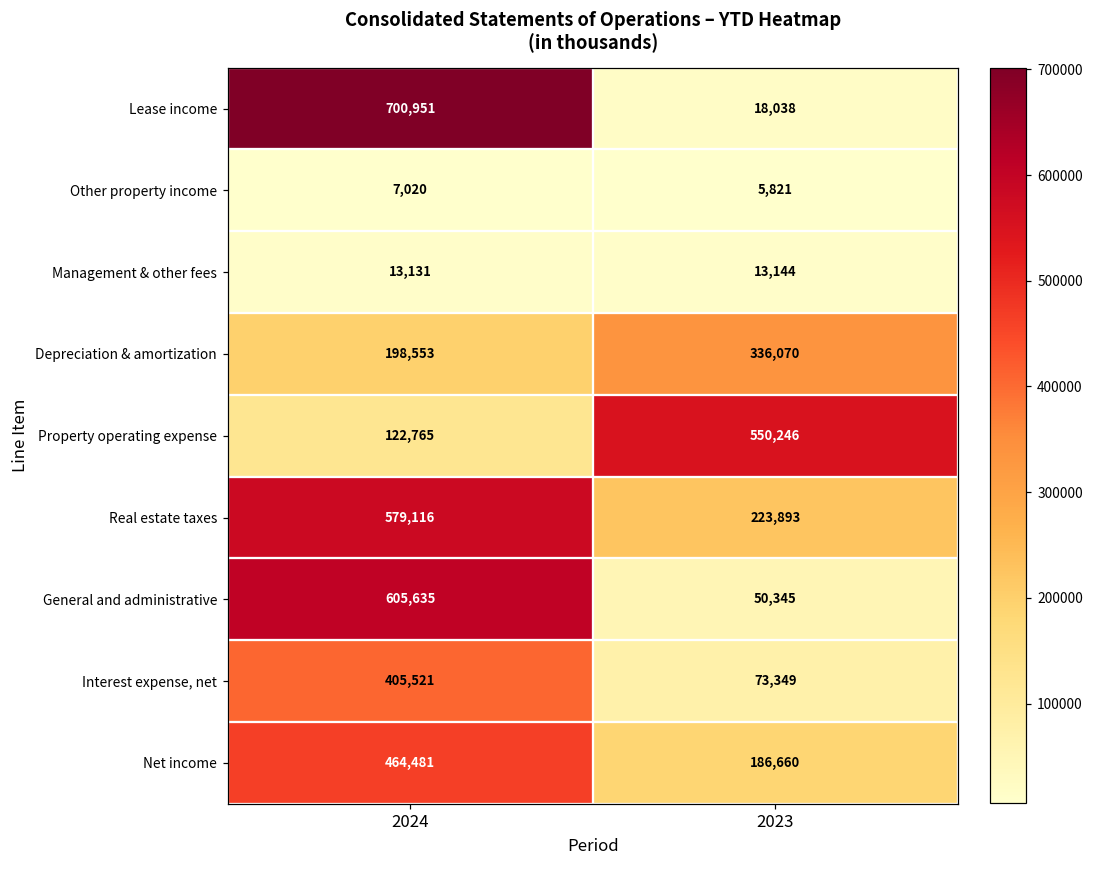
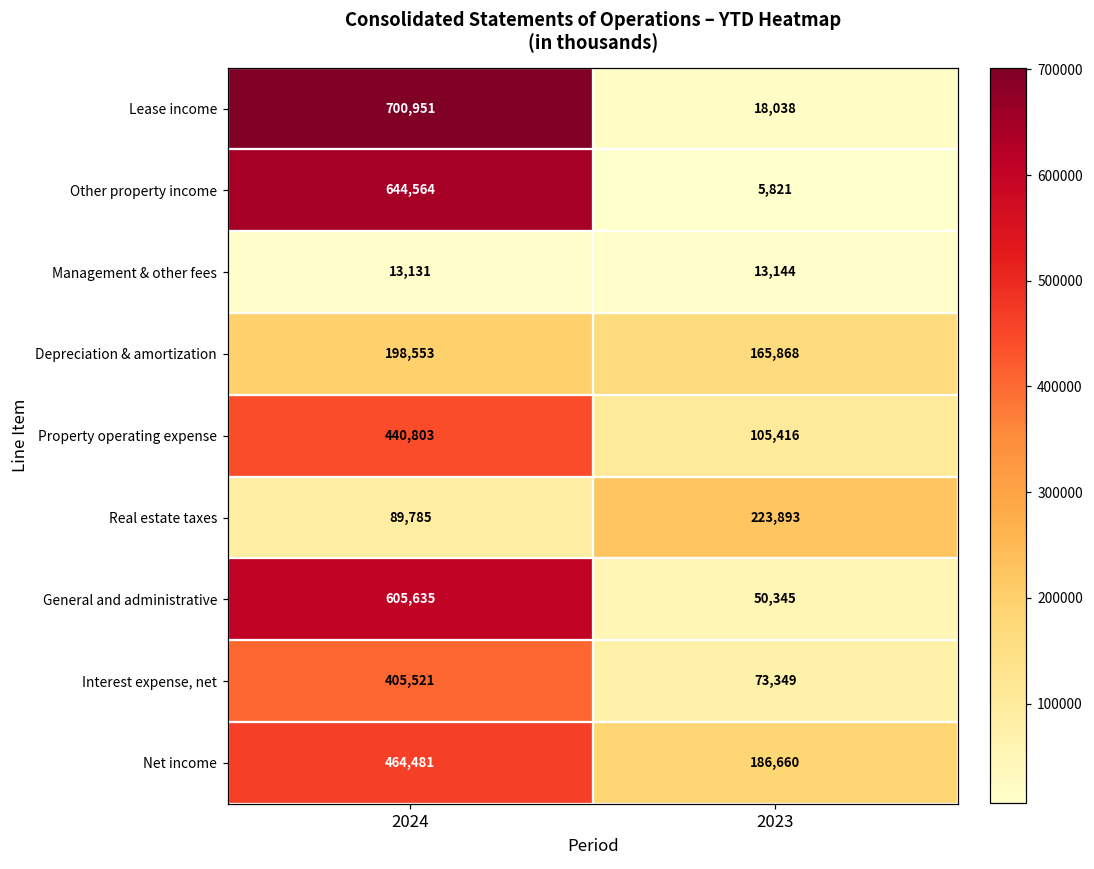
  {
    "Lease income": {
      "2024": "700,951",
      "2023": "18,038"
    },
    "Other property income": {
-     "2024": "7,020",
+     "2024": "644,564",
      "2023": "5,821"
    },
    "Management & other fees": {
      "2024": "13,131",
      "2023": "13,144"
    },
    "Depreciation & amortization": {
      "2024": "198,553",
-     "2023": "336,070"
+     "2023": "165,868"
    },
    "Property operating expense": {
-     "2024": "122,765",
-     "2023": "550,246"
+     "2024": "440,803",
+     "2023": "105,416"
    },
    "Real estate taxes": {
-     "2024": "579,116",
+     "2024": "89,785",
      "2023": "223,893"
    },
    "General and administrative": {
      "2024": "605,635",
      "2023": "50,345"
    },
    "Interest expense, net": {
      "2024": "405,521",
      "2023": "73,349"
    },
    "Net income": {
      "2024": "464,481",
      "2023": "186,660"
    }
  }
